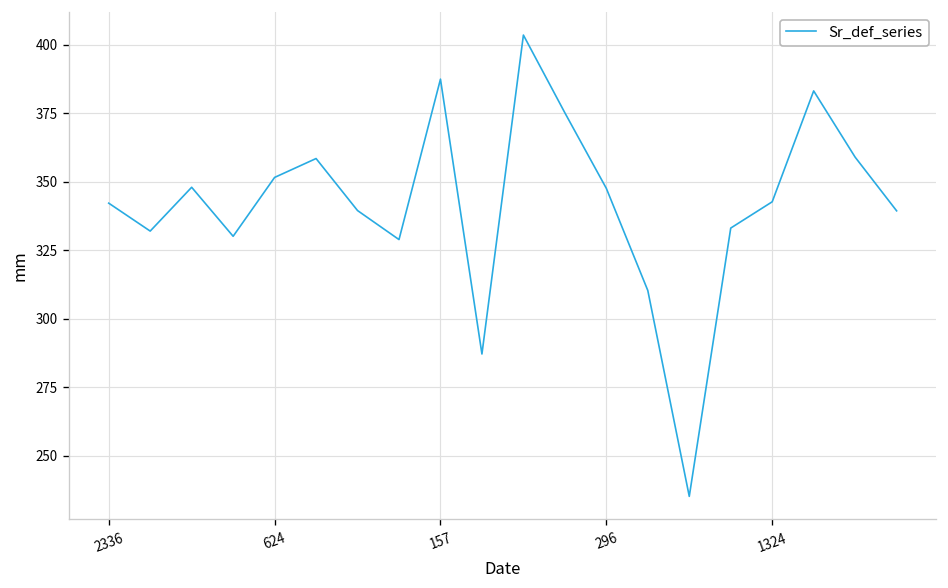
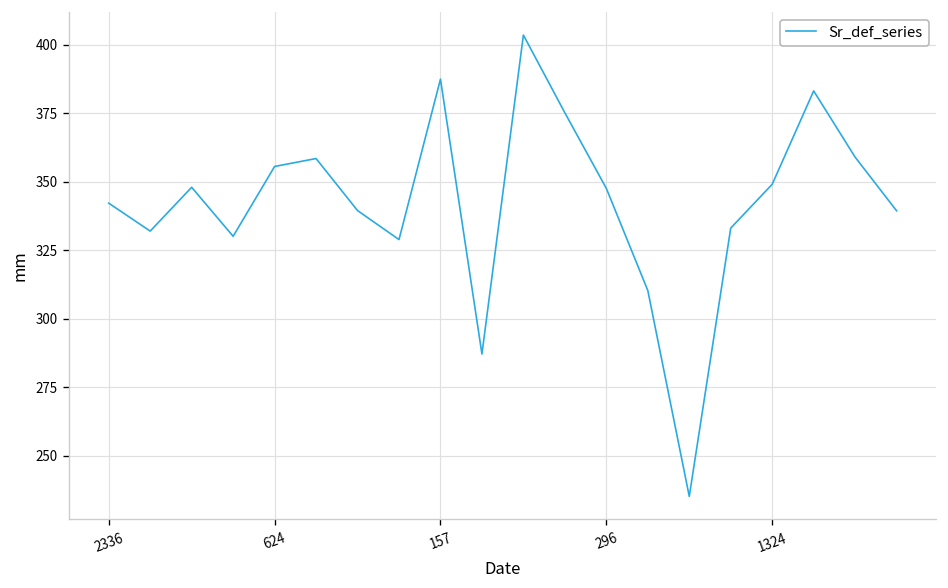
  {
    "2336": 342,
-   "624": 352,
+   "624": 356,
    "157": 388,
    "296": 348,
-   "1324": 343
+   "1324": 349
  }
